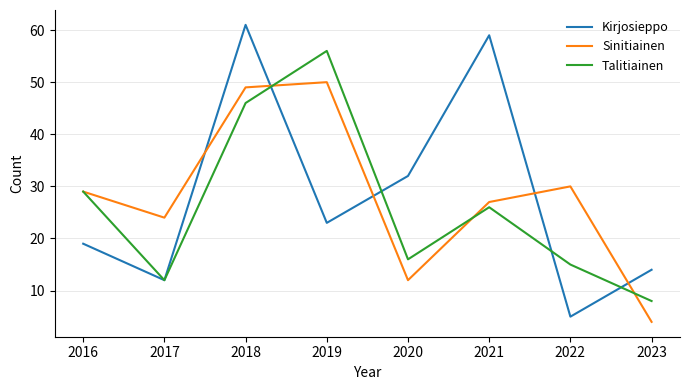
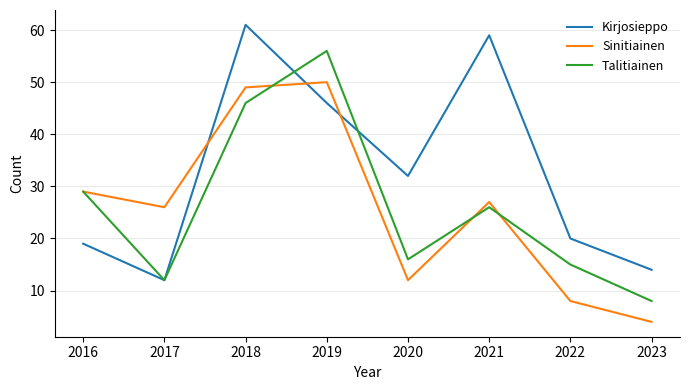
  {
    "Kirjosieppo": {
      "2016": 19,
      "2018": 61,
-     "2019": 23,
+     "2019": 46,
      "2020": 32,
      "2021": 59,
-     "2022": 5,
+     "2022": 20,
      "2023": 14
    },
    "Sinitiainen": {
-     "2017": 24,
+     "2017": 26,
      "2018": 49,
      "2019": 50,
      "2020": 12,
      "2021": 27,
-     "2022": 30,
+     "2022": 8,
      "2023": 4
    },
    "Talitiainen": {
      "2018": 46,
      "2019": 56,
      "2020": 16,
      "2021": 26,
      "2022": 15,
      "2023": 8
    }
  }
